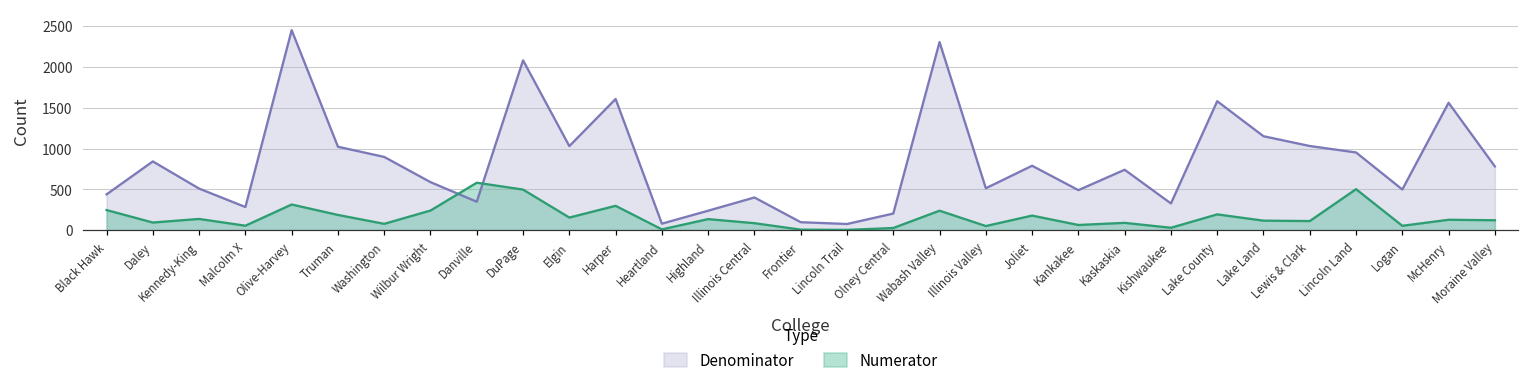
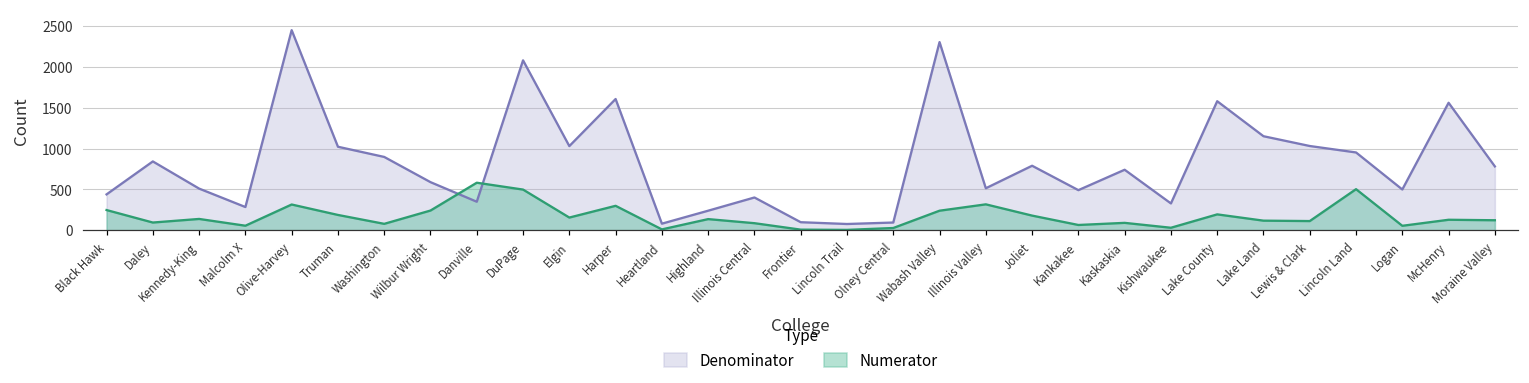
  {
    "Denominator": {
      "Black Hawk": 400,
      "Daley": 800,
      "Kennedy-King": 500,
      "Malcolm X": 300,
      "Olive-Harvey": 2500,
      "Truman": 1000,
      "Washington": 900,
      "Wilbur Wright": 600,
      "Danville": 300,
      "DuPage": 2100,
      "Elgin": 1000,
      "Harper": 1600,
      "Heartland": 100,
      "Highland": 200,
      "Illinois Central": 400,
      "Frontier": 100,
      "Lincoln Trail": 100,
-     "Olney Central": 200,
+     "Olney Central": 100,
      "Wabash Valley": 2300,
      "Illinois Valley": 500,
      "Joliet": 800,
      "Kankakee": 500,
      "Kaskaskia": 700,
      "Kishwaukee": 300,
      "Lake County": 1600,
      "Lake Land": 1200,
      "Lewis & Clark": 1000,
      "Lincoln Land": 1000,
      "Logan": 500,
      "McHenry": 1600,
      "Moraine Valley": 800
    },
    "Numerator": {
      "Black Hawk": 200,
      "Daley": 100,
      "Kennedy-King": 100,
      "Malcolm X": 100,
      "Olive-Harvey": 300,
      "Truman": 200,
      "Washington": 100,
      "Wilbur Wright": 200,
      "Danville": 600,
      "DuPage": 500,
      "Elgin": 200,
      "Harper": 300,
      "Heartland": 0,
      "Highland": 100,
      "Illinois Central": 100,
      "Frontier": 0,
      "Lincoln Trail": 0,
      "Olney Central": 0,
      "Wabash Valley": 200,
-     "Illinois Valley": 100,
+     "Illinois Valley": 300,
      "Joliet": 200,
      "Kankakee": 100,
      "Kaskaskia": 100,
      "Kishwaukee": 0,
      "Lake County": 200,
      "Lake Land": 100,
      "Lewis & Clark": 100,
      "Lincoln Land": 500,
      "Logan": 100,
      "McHenry": 100,
      "Moraine Valley": 100
    }
  }
